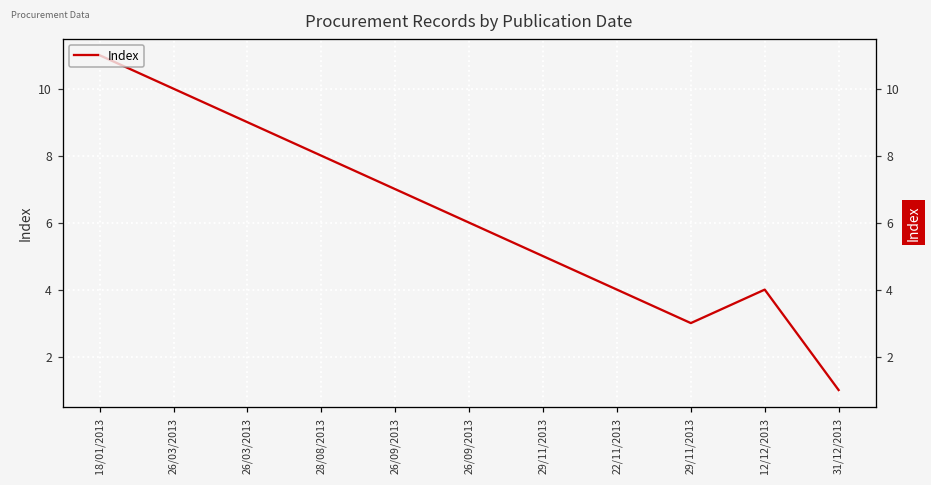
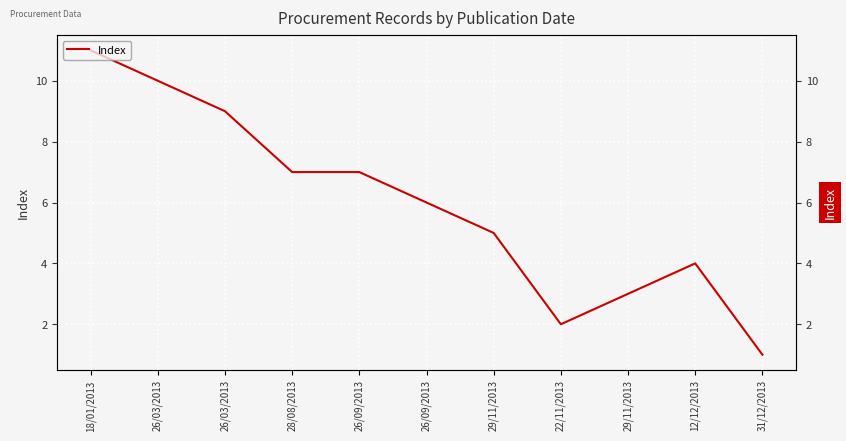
  {
-   "28/08/2013": 8,
-   "22/11/2013": 4,
+   "28/08/2013": 7,
+   "22/11/2013": 2,
    "12/12/2013": 4,
    "31/12/2013": 1
  }
